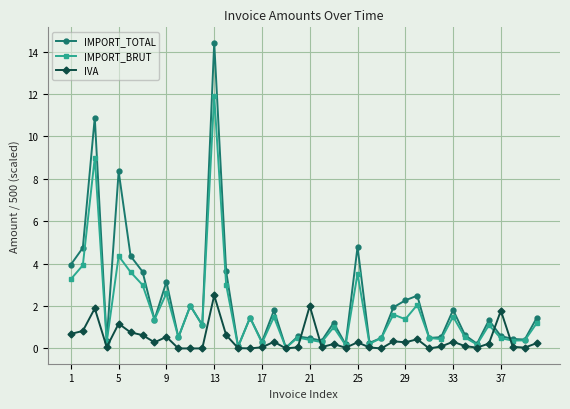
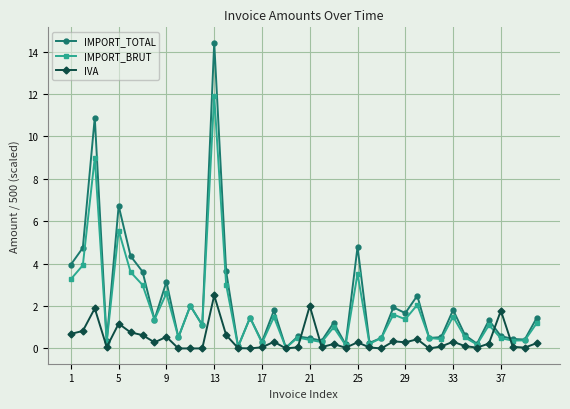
  {
    "IMPORT_TOTAL": {
      "1": 4.0,
-     "5": 8.3,
+     "5": 6.7,
      "9": 3.1,
      "13": 14.4,
      "25": 4.8,
-     "29": 2.3,
+     "29": 1.7,
      "33": 1.8
    },
    "IMPORT_BRUT": {
      "1": 3.3,
-     "5": 4.4,
+     "5": 5.6,
      "9": 2.6,
      "13": 11.9,
      "25": 3.5,
      "29": 1.4,
      "33": 1.5
    },
    "IVA": {
      "1": 0.7,
      "5": 1.2,
      "9": 0.5,
      "13": 2.5,
      "17": 0.1,
      "21": 2.0,
      "25": 0.3,
      "29": 0.3,
      "33": 0.3,
      "37": 1.8
    }
  }
